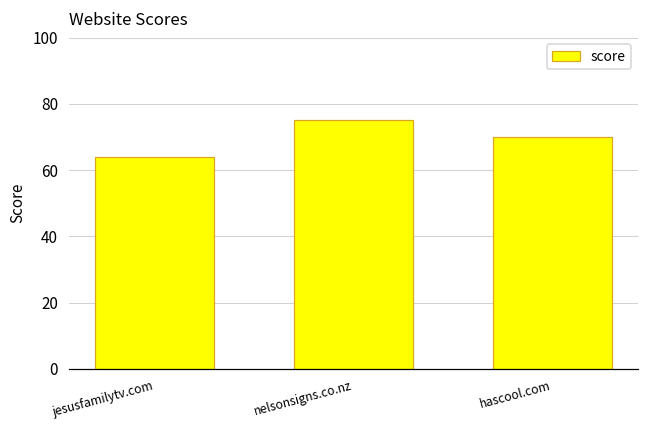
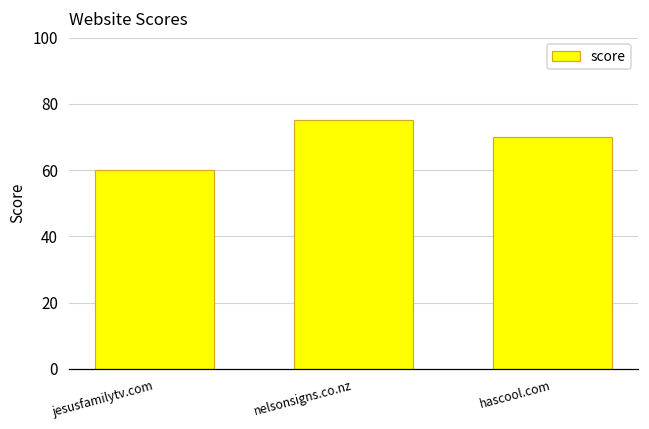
  {
-   "jesusfamilytv.com": 64,
+   "jesusfamilytv.com": 60,
    "nelsonsigns.co.nz": 75,
    "hascool.com": 70
  }
